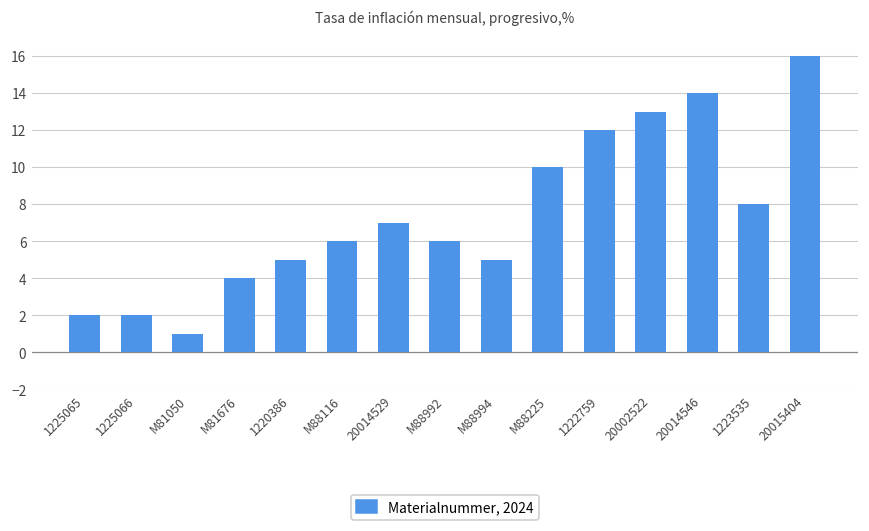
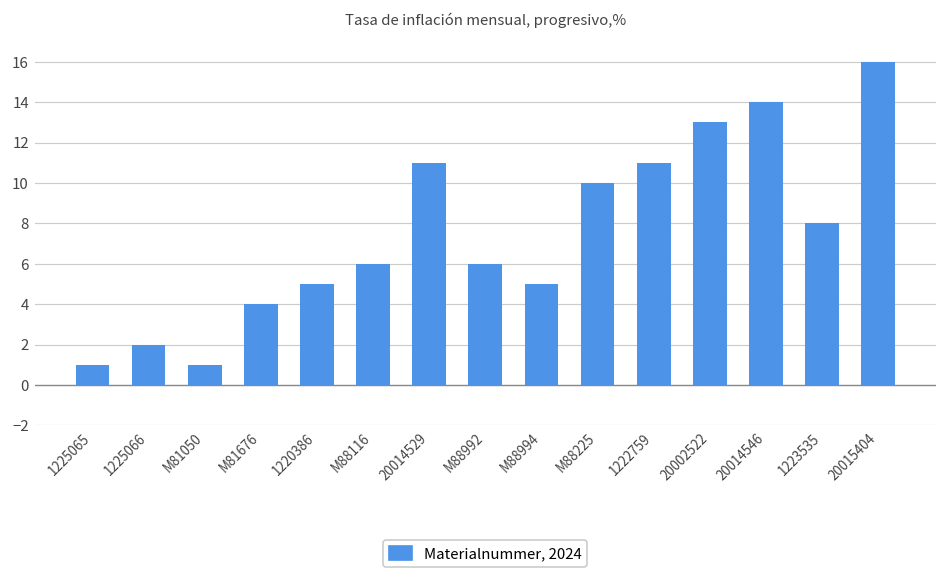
  {
-   "1225065": 2,
+   "1225065": 1,
    "1225066": 2,
    "M81050": 1,
    "M81676": 4,
    "1220386": 5,
    "M88116": 6,
-   "20014529": 7,
+   "20014529": 11,
    "M88992": 6,
    "M88994": 5,
    "M88225": 10,
-   "1222759": 12,
+   "1222759": 11,
    "20002522": 13,
    "20014546": 14,
    "1223535": 8,
    "20015404": 16
  }
